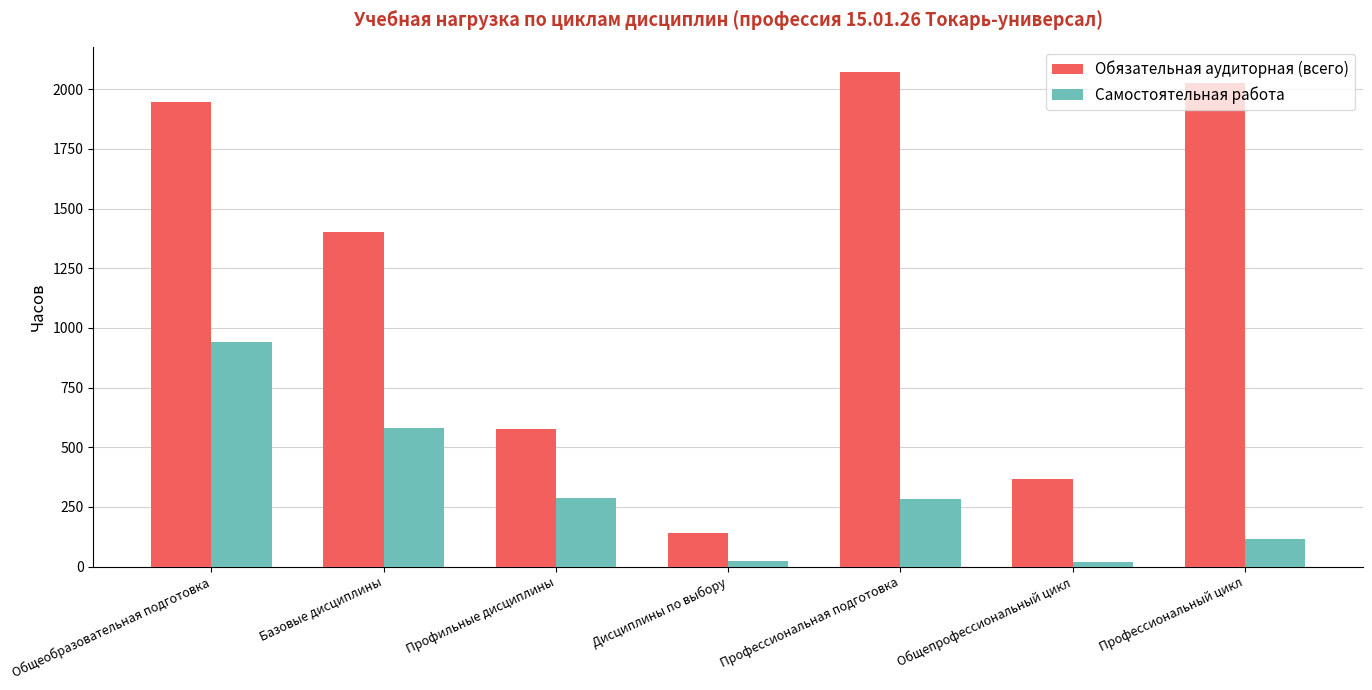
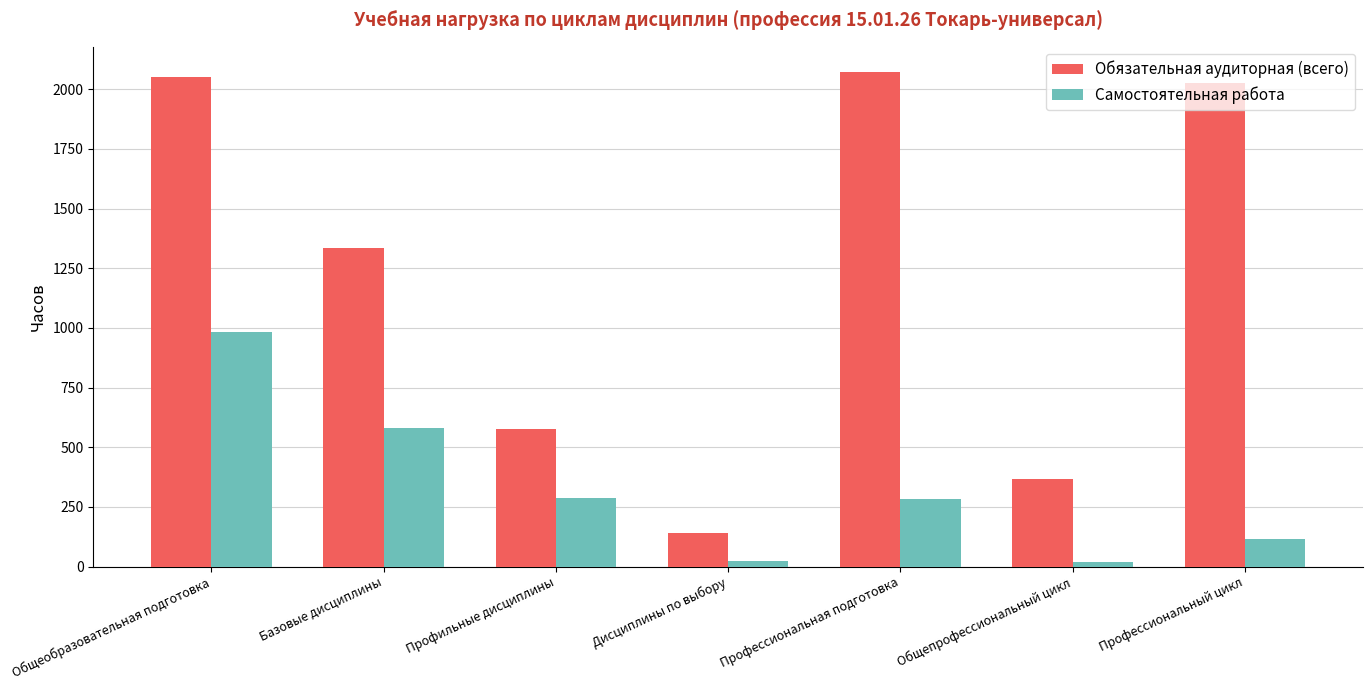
  {
    "Обязательная аудиторная (всего)": {
-     "Общеобразовательная подготовка": 1950,
-     "Базовые дисциплины": 1400,
+     "Общеобразовательная подготовка": 2050,
+     "Базовые дисциплины": 1340,
      "Профильные дисциплины": 580,
      "Дисциплины по выбору": 140,
      "Профессиональная подготовка": 2070,
      "Общепрофессиональный цикл": 370
    },
    "Самостоятельная работа": {
-     "Общеобразовательная подготовка": 940,
+     "Общеобразовательная подготовка": 980,
      "Базовые дисциплины": 580,
      "Профильные дисциплины": 290,
      "Дисциплины по выбору": 20,
      "Профессиональная подготовка": 280,
      "Общепрофессиональный цикл": 20,
      "Профессиональный цикл": 120
    }
  }
